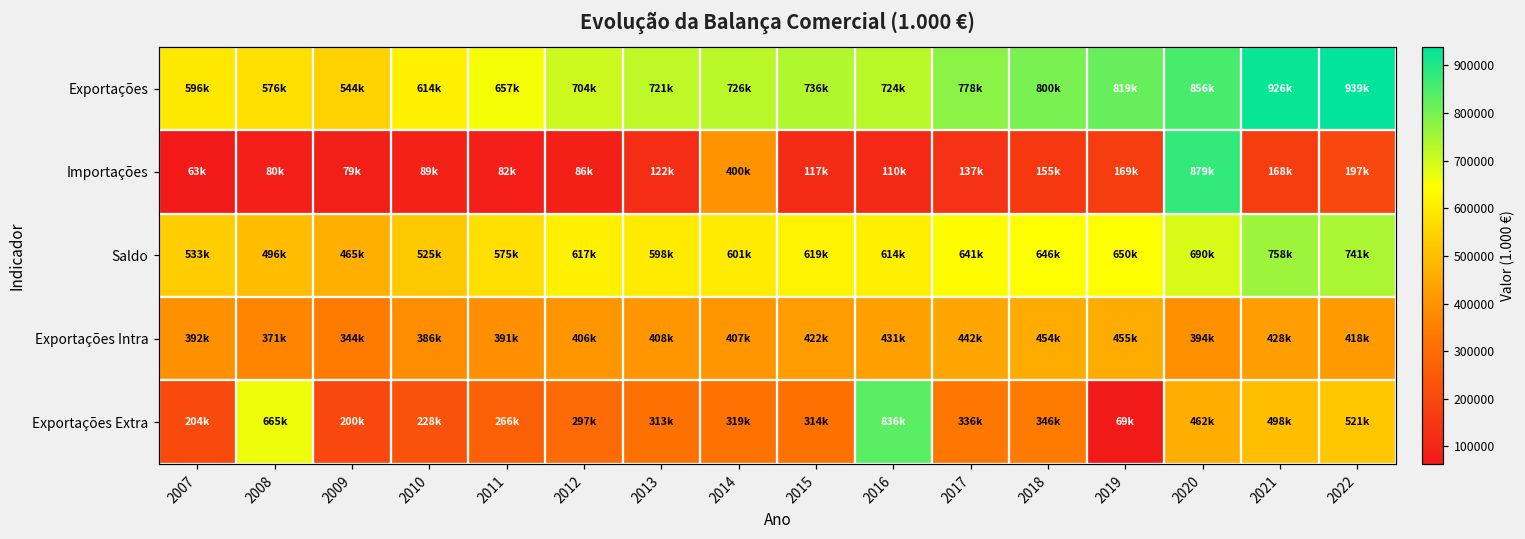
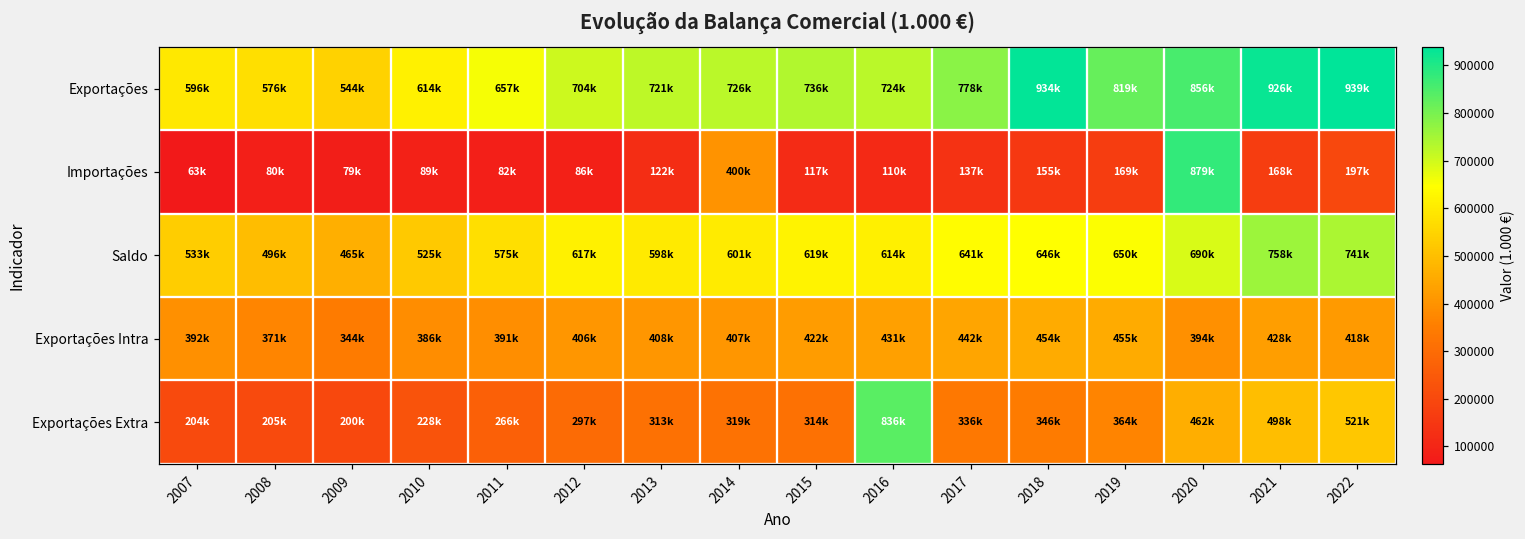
  {
    "Exportações": {
      "2007": "596k",
      "2008": "576k",
      "2009": "544k",
      "2010": "614k",
      "2011": "657k",
      "2012": "704k",
      "2013": "721k",
      "2014": "726k",
      "2015": "736k",
      "2016": "724k",
      "2017": "778k",
-     "2018": "800k",
+     "2018": "934k",
      "2019": "819k",
      "2020": "856k",
      "2021": "926k",
      "2022": "939k"
    },
    "Importações": {
      "2007": "63k",
      "2008": "80k",
      "2009": "79k",
      "2010": "89k",
      "2011": "82k",
      "2012": "86k",
      "2013": "122k",
      "2014": "400k",
      "2015": "117k",
      "2016": "110k",
      "2017": "137k",
      "2018": "155k",
      "2019": "169k",
      "2020": "879k",
      "2021": "168k",
      "2022": "197k"
    },
    "Saldo": {
      "2007": "533k",
      "2008": "496k",
      "2009": "465k",
      "2010": "525k",
      "2011": "575k",
      "2012": "617k",
      "2013": "598k",
      "2014": "601k",
      "2015": "619k",
      "2016": "614k",
      "2017": "641k",
      "2018": "646k",
      "2019": "650k",
      "2020": "690k",
      "2021": "758k",
      "2022": "741k"
    },
    "Exportações Intra": {
      "2007": "392k",
      "2008": "371k",
      "2009": "344k",
      "2010": "386k",
      "2011": "391k",
      "2012": "406k",
      "2013": "408k",
      "2014": "407k",
      "2015": "422k",
      "2016": "431k",
      "2017": "442k",
      "2018": "454k",
      "2019": "455k",
      "2020": "394k",
      "2021": "428k",
      "2022": "418k"
    },
    "Exportações Extra": {
      "2007": "204k",
-     "2008": "665k",
+     "2008": "205k",
      "2009": "200k",
      "2010": "228k",
      "2011": "266k",
      "2012": "297k",
      "2013": "313k",
      "2014": "319k",
      "2015": "314k",
      "2016": "836k",
      "2017": "336k",
      "2018": "346k",
-     "2019": "69k",
+     "2019": "364k",
      "2020": "462k",
      "2021": "498k",
      "2022": "521k"
    }
  }
